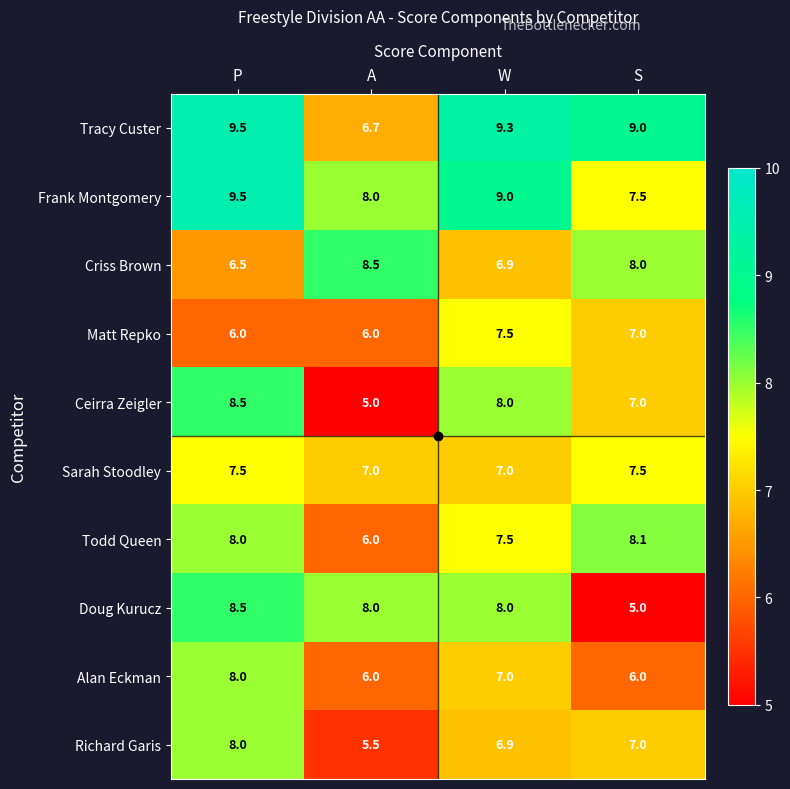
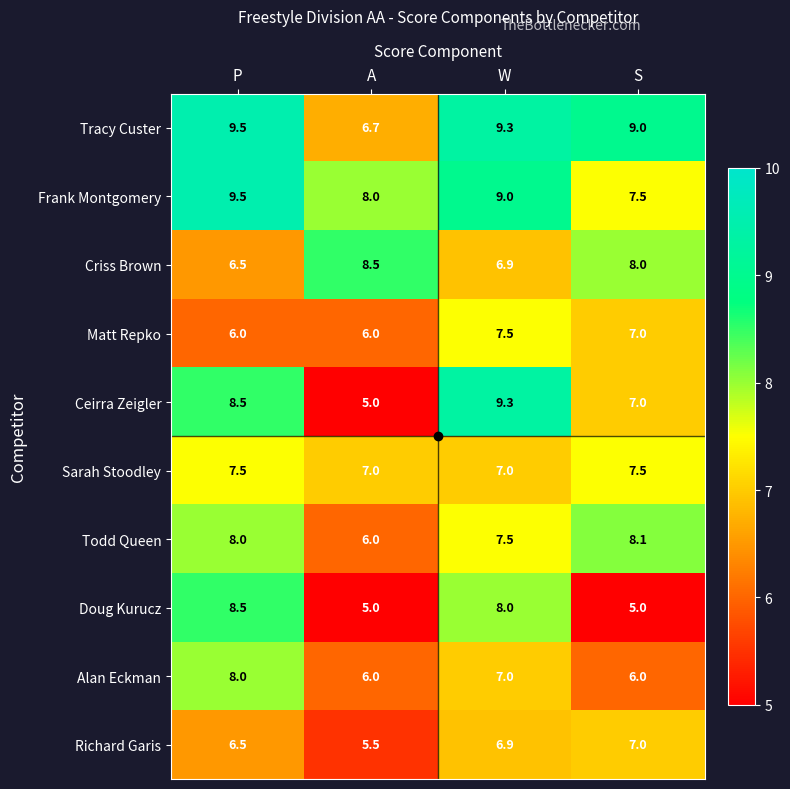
  {
    "Tracy Custer": {
      "P": 9.5,
      "A": 6.7,
      "W": 9.3,
      "S": 9.0
    },
    "Frank Montgomery": {
      "P": 9.5,
      "A": 8.0,
      "W": 9.0,
      "S": 7.5
    },
    "Criss Brown": {
      "P": 6.5,
      "A": 8.5,
      "W": 6.9,
      "S": 8.0
    },
    "Matt Repko": {
      "P": 6.0,
      "A": 6.0,
      "W": 7.5,
      "S": 7.0
    },
    "Ceirra Zeigler": {
      "P": 8.5,
      "A": 5.0,
-     "W": 8.0,
+     "W": 9.3,
      "S": 7.0
    },
    "Sarah Stoodley": {
      "P": 7.5,
      "A": 7.0,
      "W": 7.0,
      "S": 7.5
    },
    "Todd Queen": {
      "P": 8.0,
      "A": 6.0,
      "W": 7.5,
      "S": 8.1
    },
    "Doug Kurucz": {
      "P": 8.5,
-     "A": 8.0,
+     "A": 5.0,
      "W": 8.0,
      "S": 5.0
    },
    "Alan Eckman": {
      "P": 8.0,
      "A": 6.0,
      "W": 7.0,
      "S": 6.0
    },
    "Richard Garis": {
-     "P": 8.0,
+     "P": 6.5,
      "A": 5.5,
      "W": 6.9,
      "S": 7.0
    }
  }
